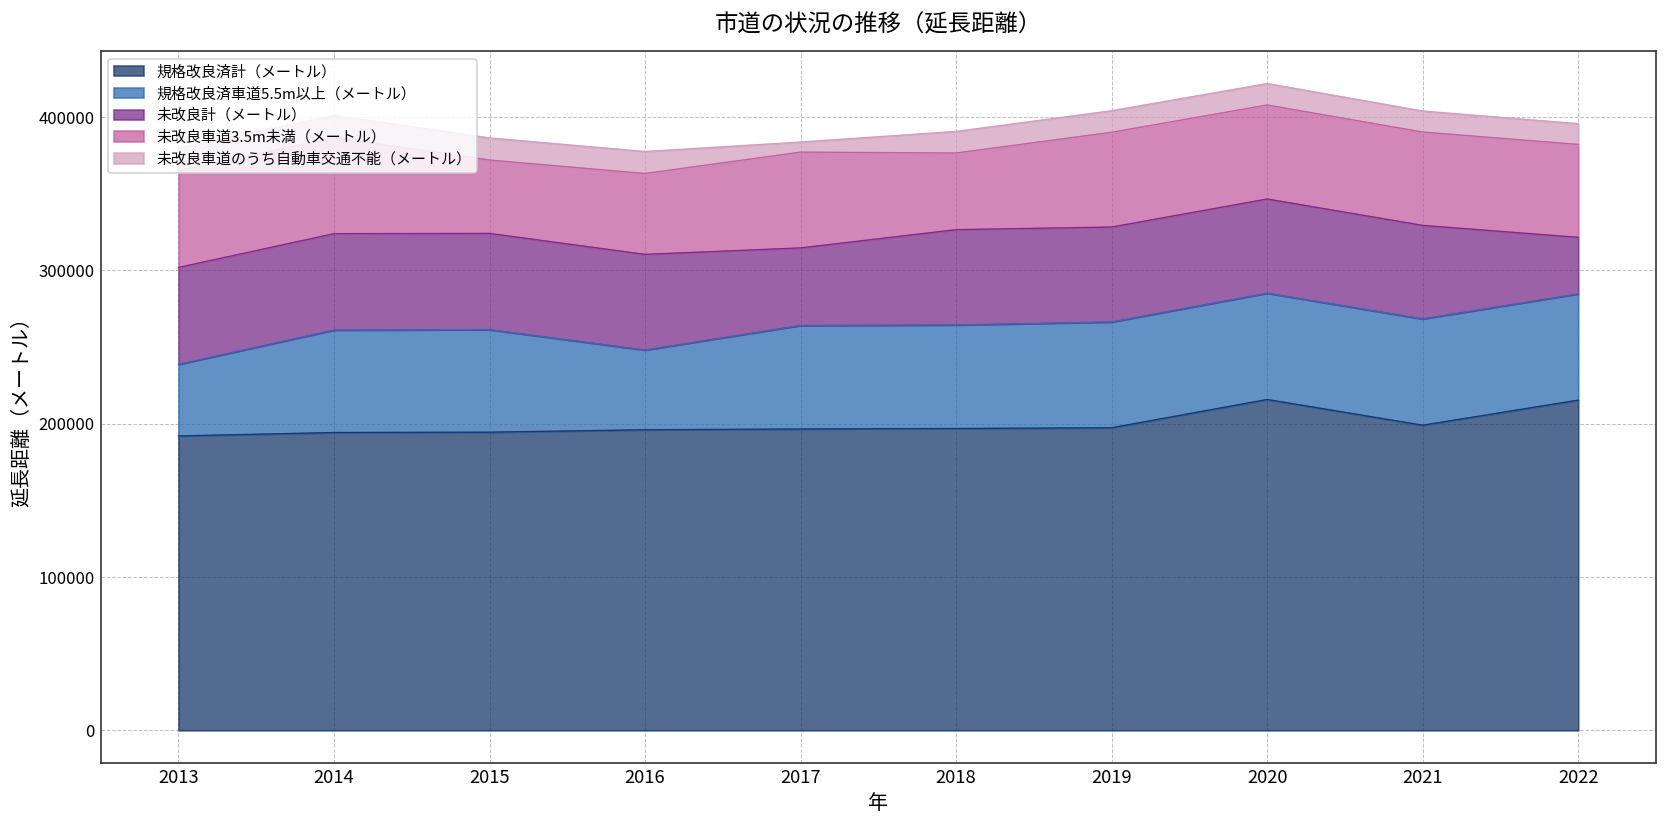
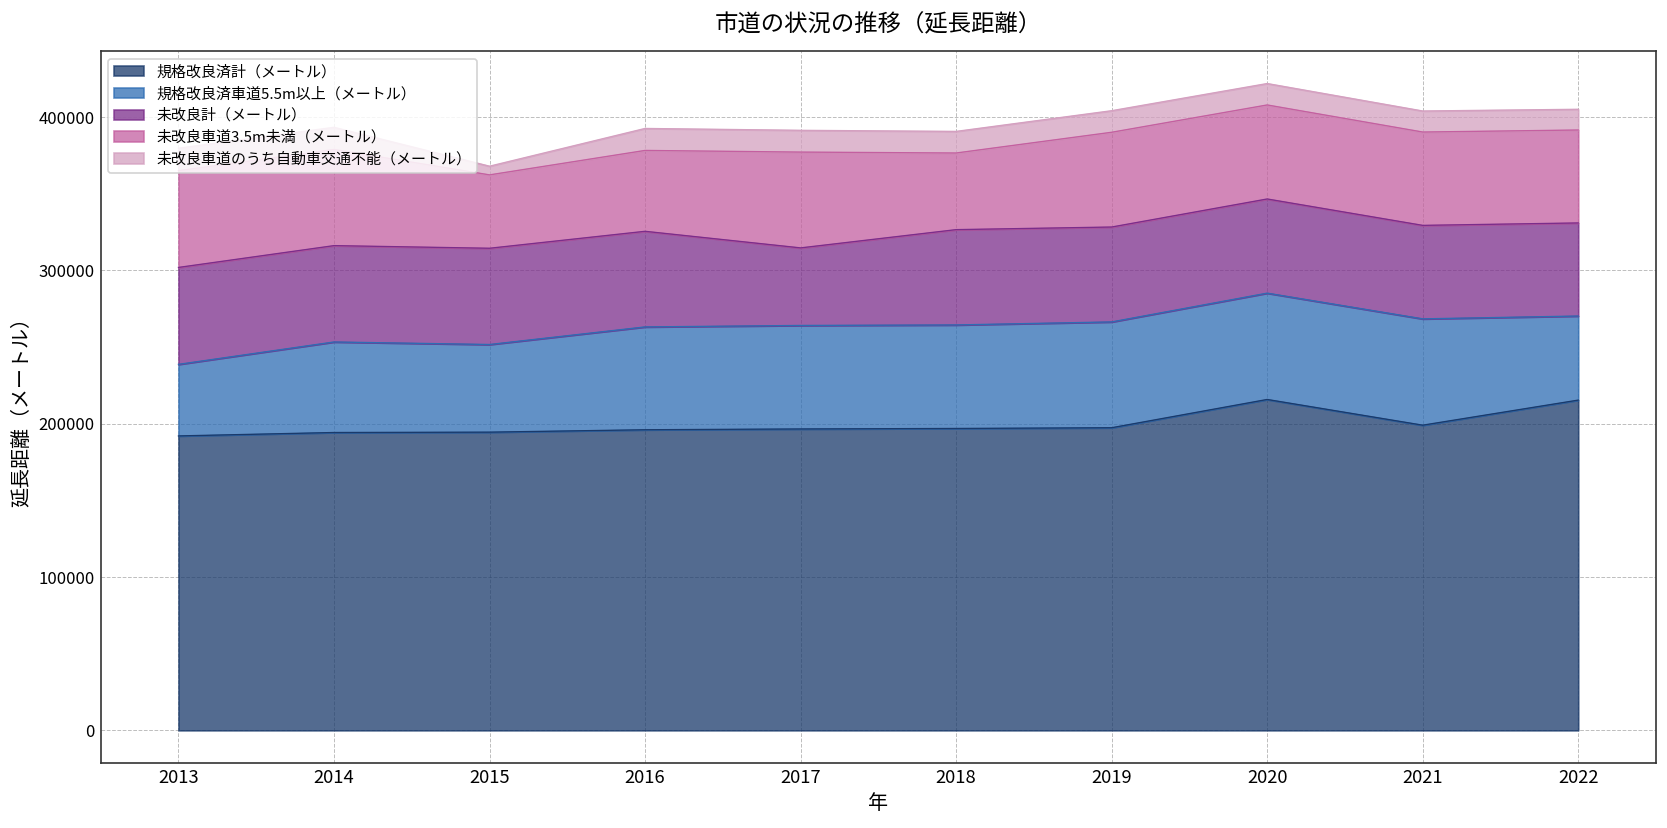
  {
    "規格改良済計（メートル）": {
      "2013": 192000,
      "2014": 194000,
      "2015": 194000,
      "2016": 196000,
      "2017": 197000,
      "2018": 197000,
      "2019": 197000,
      "2020": 216000,
      "2021": 199000,
      "2022": 215000
    },
    "規格改良済車道5.5m以上（メートル）": {
      "2013": 47000,
-     "2014": 67000,
-     "2015": 67000,
-     "2016": 52000,
+     "2014": 59000,
+     "2015": 57000,
+     "2016": 67000,
      "2017": 68000,
      "2018": 68000,
      "2019": 69000,
      "2020": 69000,
      "2021": 69000,
-     "2022": 69000
+     "2022": 55000
    },
    "未改良計（メートル）": {
      "2013": 63000,
      "2014": 63000,
      "2015": 63000,
      "2016": 62000,
      "2017": 51000,
      "2018": 62000,
      "2019": 62000,
      "2020": 61000,
      "2021": 61000,
-     "2022": 37000
+     "2022": 61000
    },
    "未改良車道3.5m未満（メートル）": {
      "2015": 48000,
      "2016": 53000,
      "2017": 62000,
      "2018": 50000,
      "2019": 62000,
      "2020": 61000,
      "2021": 61000,
      "2022": 61000
    },
    "未改良車道のうち自動車交通不能（メートル）": {
-     "2015": 14000,
+     "2015": 6000,
      "2016": 14000,
-     "2017": 7000,
+     "2017": 14000,
      "2018": 14000,
      "2019": 14000,
      "2020": 14000,
      "2021": 14000,
      "2022": 14000
    }
  }
